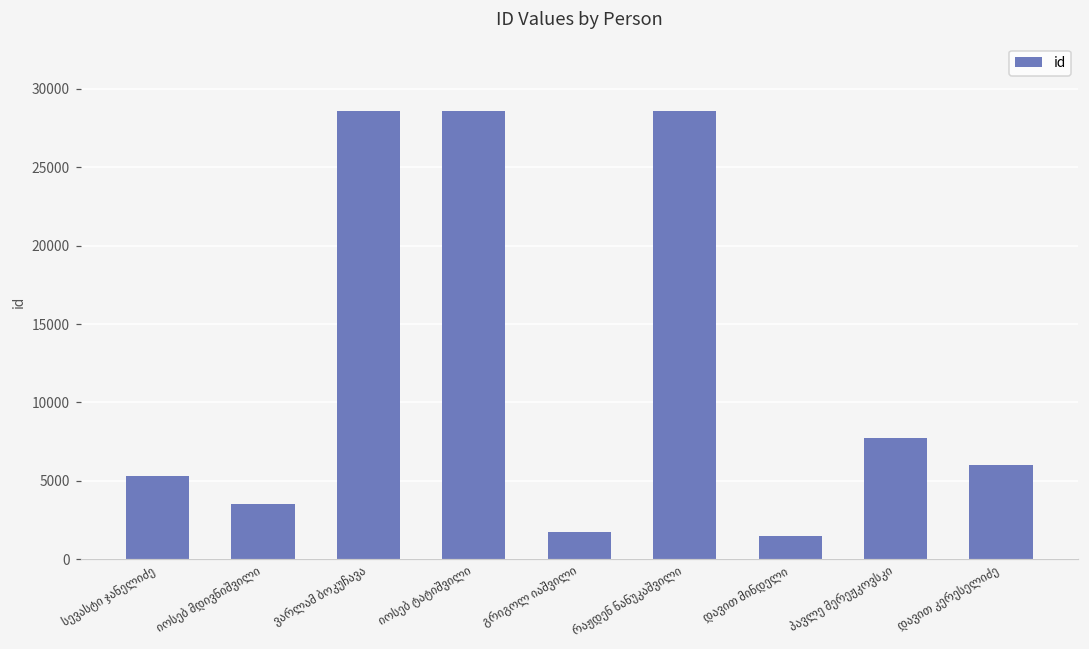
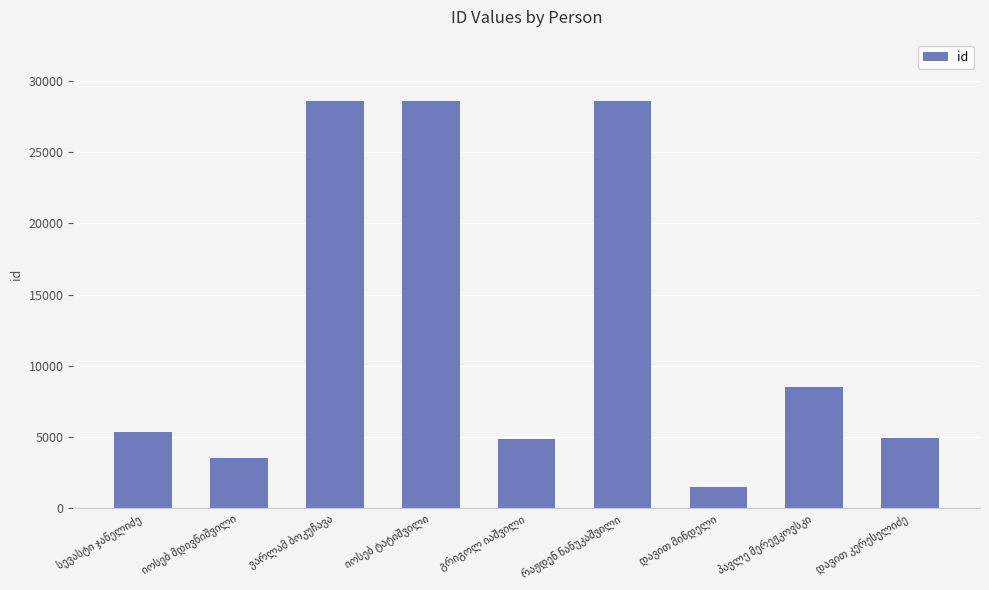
  {
    "სევასტი ჯანელიძე": 5300,
    "იოსებ მდივნიშვილი": 3500,
    "ვარლამ ბოკუჩავა": 28600,
    "იოსებ ტატიშვილი": 28600,
-   "გრიგოლ იაშვილი": 1700,
+   "გრიგოლ იაშვილი": 4900,
    "რაჟდენ ნანუკაშვილი": 28600,
    "დავით მინდელი": 1500,
-   "პავლე მერეჟკოვსკი": 7700,
-   "დავით კერესელიძე": 6000
+   "პავლე მერეჟკოვსკი": 8500,
+   "დავით კერესელიძე": 5000
  }
